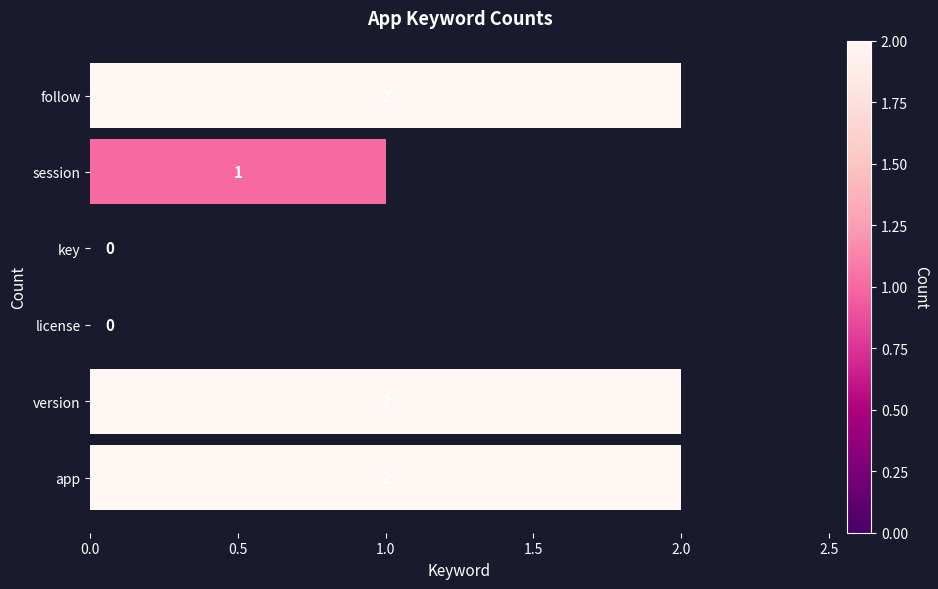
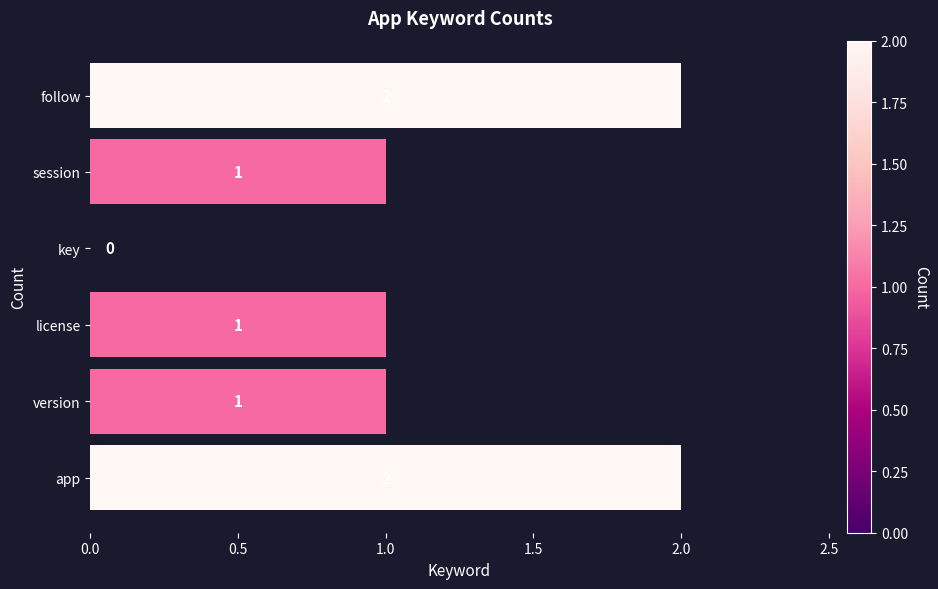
  {
    "session": 1,
    "key": 0,
-   "license": 0,
-   "version": 2
+   "license": 1,
+   "version": 1
  }
